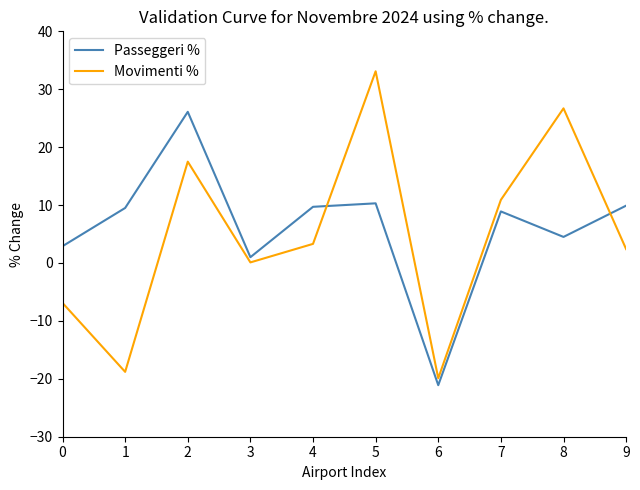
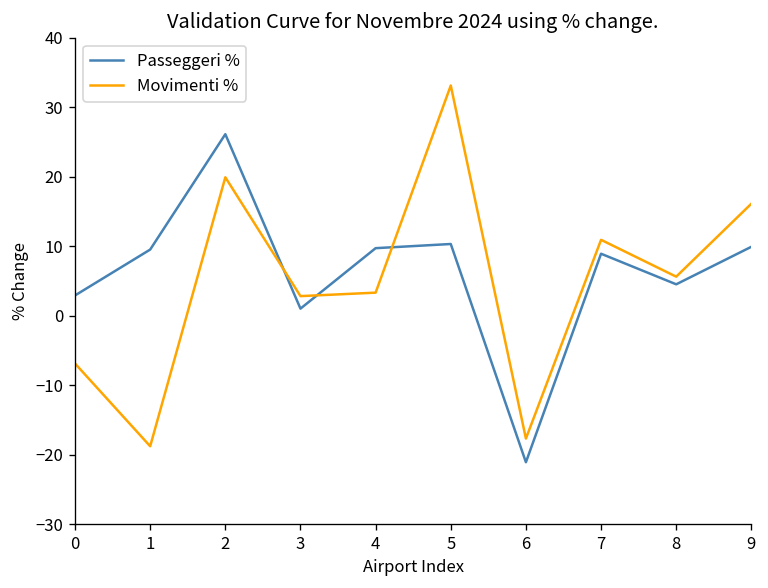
  {
    "Passeggeri %": {
      "0": 3,
      "1": 10,
      "2": 26,
      "3": 1,
      "4": 10,
      "5": 10,
      "6": -21,
      "7": 9,
      "8": 5,
      "9": 10
    },
    "Movimenti %": {
      "0": -7,
      "1": -19,
-     "2": 18,
-     "3": 0,
+     "2": 20,
+     "3": 3,
      "4": 3,
      "5": 33,
-     "6": -20,
+     "6": -18,
      "7": 11,
-     "8": 27,
-     "9": 2
+     "8": 6,
+     "9": 16
    }
  }
